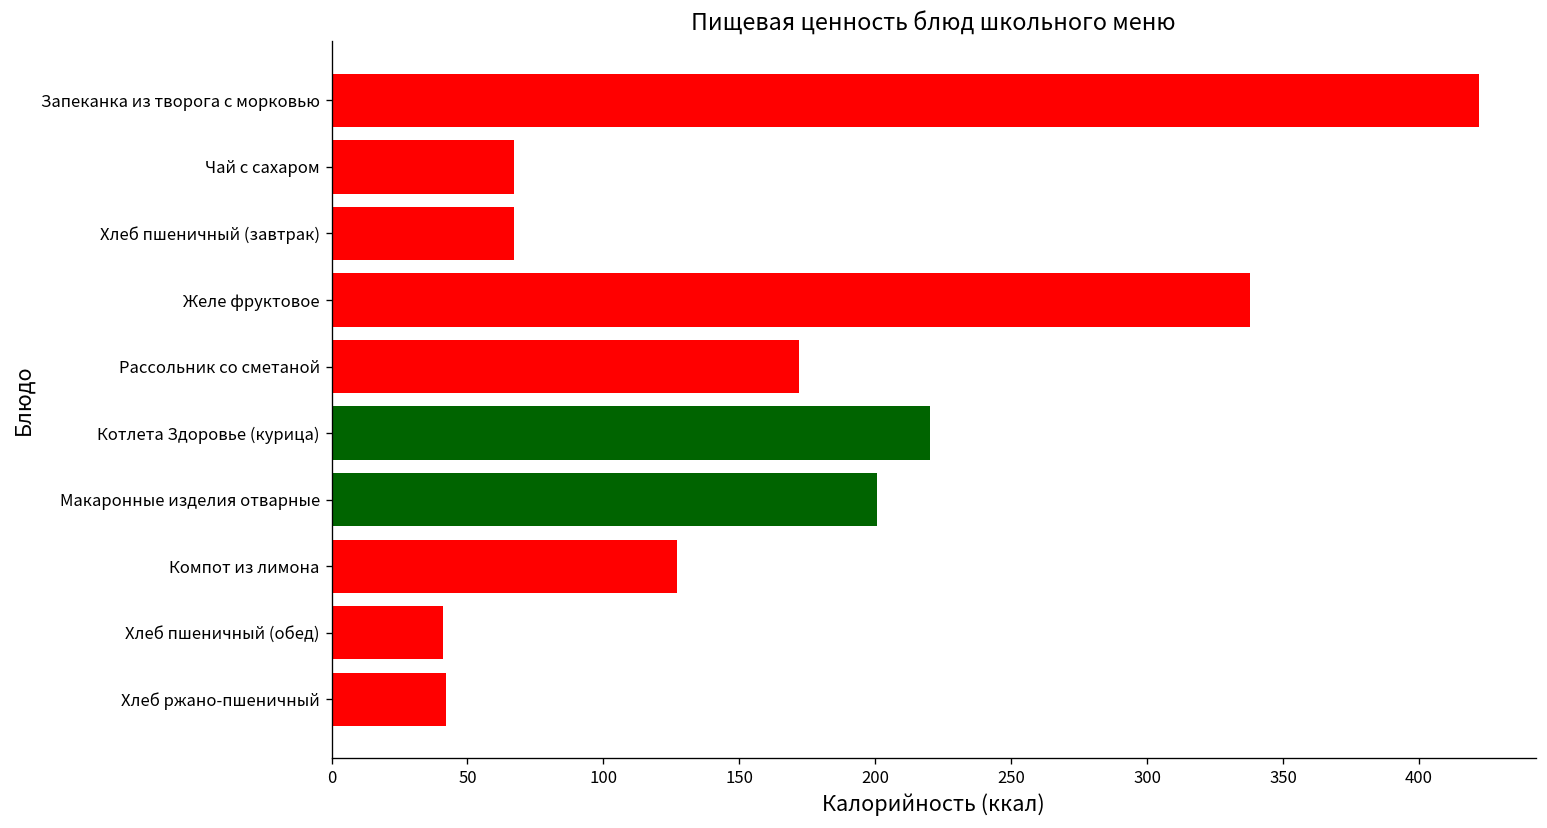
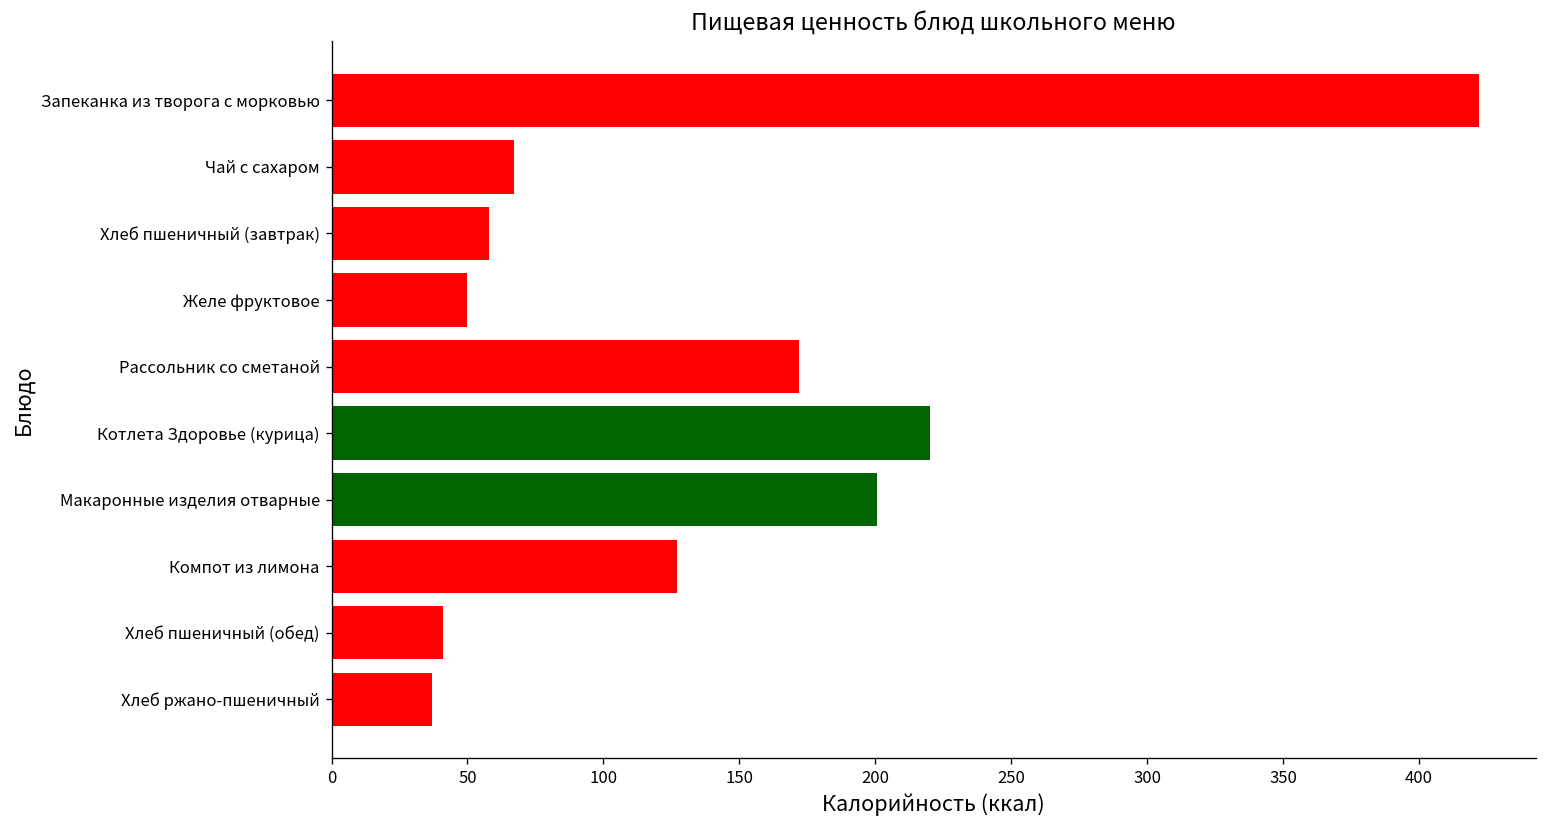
  {
    "Запеканка из творога с морковью": 422,
    "Чай с сахаром": 67,
-   "Хлеб пшеничный (завтрак)": 67,
-   "Желе фруктовое": 338,
+   "Хлеб пшеничный (завтрак)": 58,
+   "Желе фруктовое": 50,
    "Рассольник со сметаной": 172,
    "Котлета Здоровье (курица)": 220,
    "Макаронные изделия отварные": 201,
    "Компот из лимона": 127,
    "Хлеб пшеничный (обед)": 41,
-   "Хлеб ржано-пшеничный": 42
+   "Хлеб ржано-пшеничный": 37
  }
